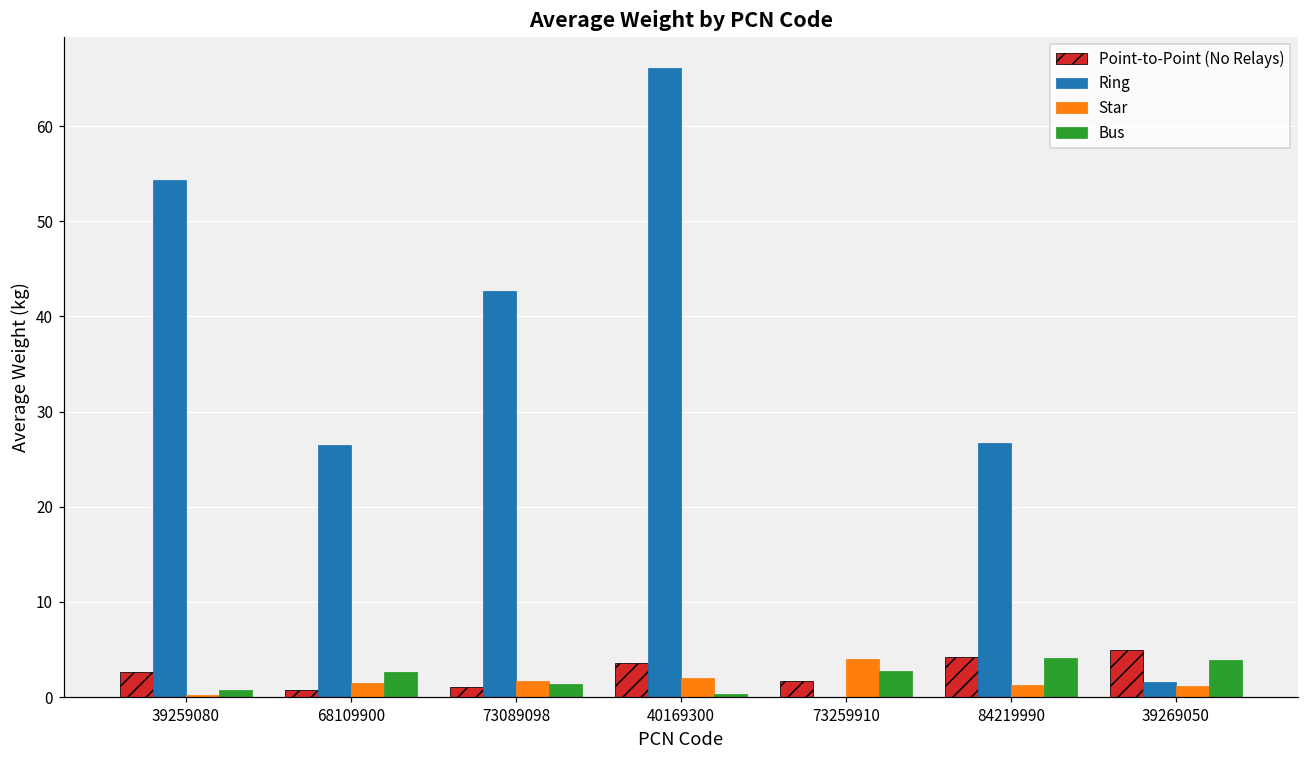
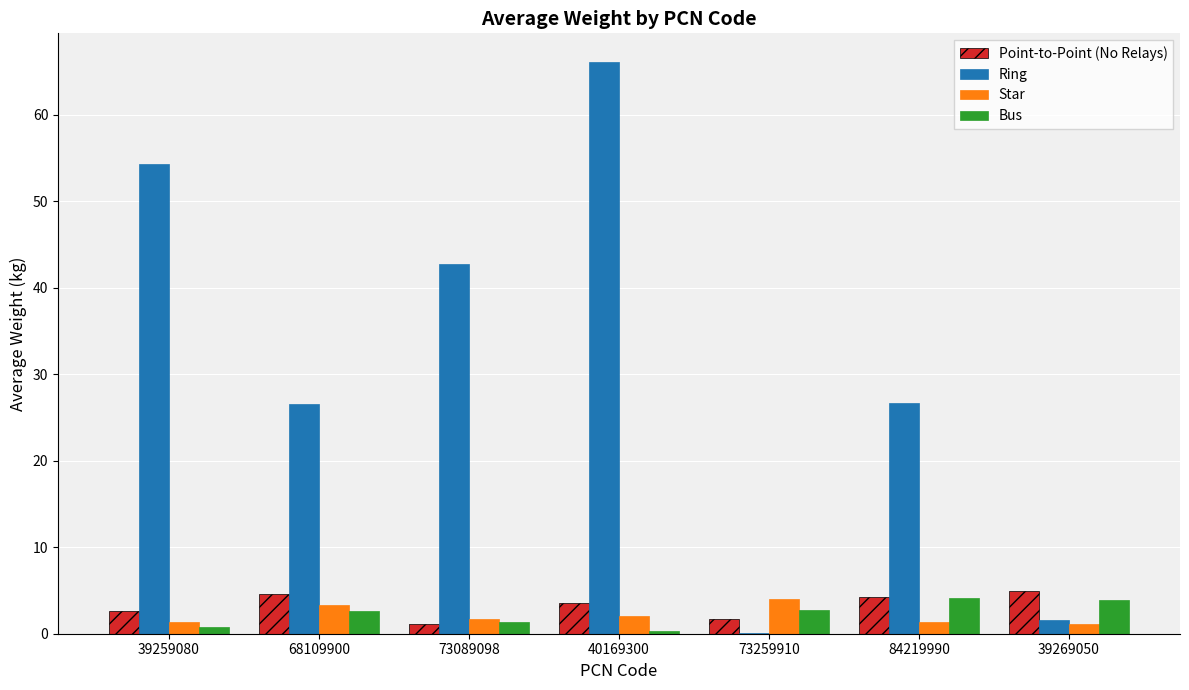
  {
    "Point-to-Point (No Relays)": {
      "39259080": 3,
-     "68109900": 1,
+     "68109900": 5,
      "73089098": 1,
      "40169300": 4,
      "73259910": 2,
      "84219990": 4,
      "39269050": 5
    },
    "Ring": {
      "39259080": 54,
      "68109900": 27,
      "73089098": 43,
      "40169300": 66,
      "84219990": 27,
      "39269050": 2
    },
    "Star": {
-     "39259080": 0,
-     "68109900": 2,
+     "39259080": 1,
+     "68109900": 3,
      "73089098": 2,
      "40169300": 2,
      "73259910": 4,
      "84219990": 1,
      "39269050": 1
    },
    "Bus": {
      "39259080": 1,
      "68109900": 3,
      "73089098": 1,
      "40169300": 0,
      "73259910": 3,
      "84219990": 4,
      "39269050": 4
    }
  }
